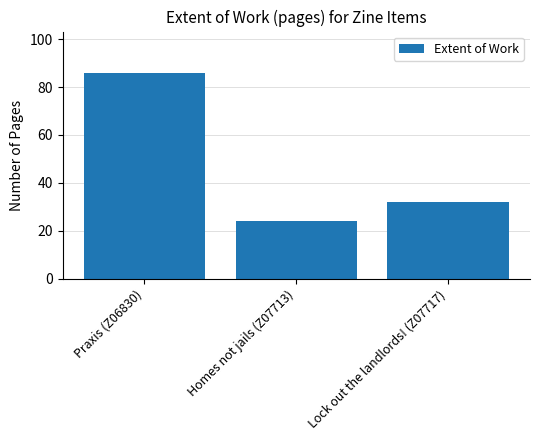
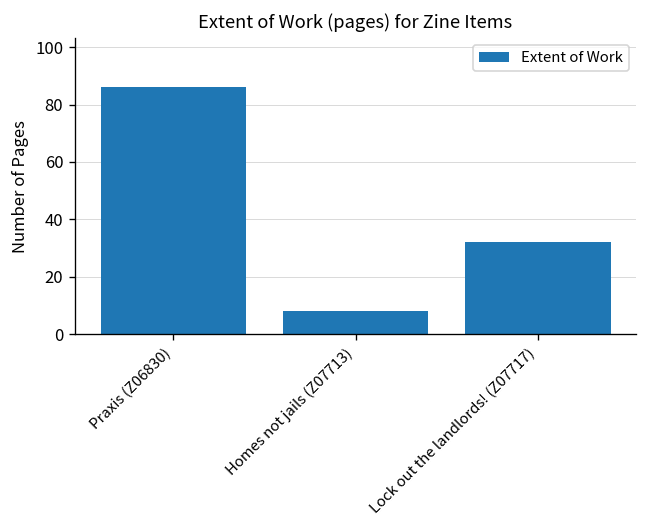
  {
    "Praxis (Z06830)": 86,
-   "Homes not jails (Z07713)": 24,
+   "Homes not jails (Z07713)": 8,
    "Lock out the landlords! (Z07717)": 32
  }
